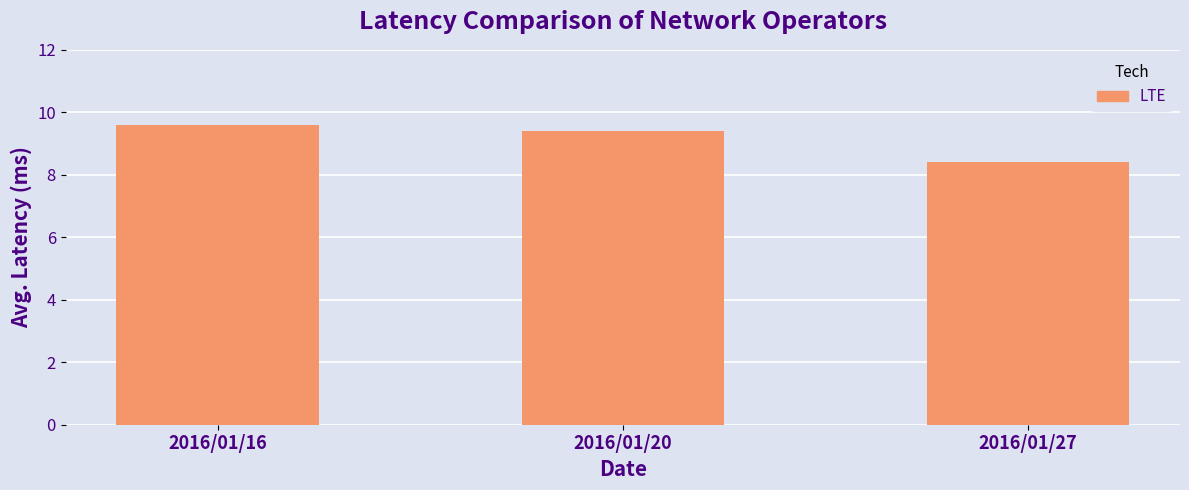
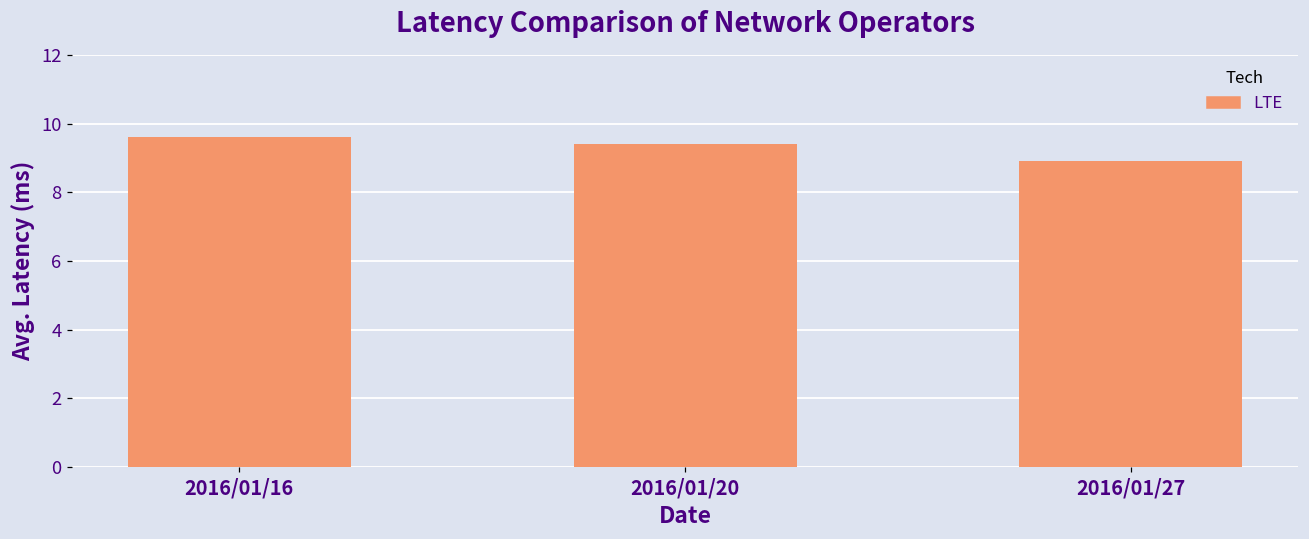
  {
    "2016/01/16": 9.6,
    "2016/01/20": 9.4,
-   "2016/01/27": 8.4
+   "2016/01/27": 8.9
  }
